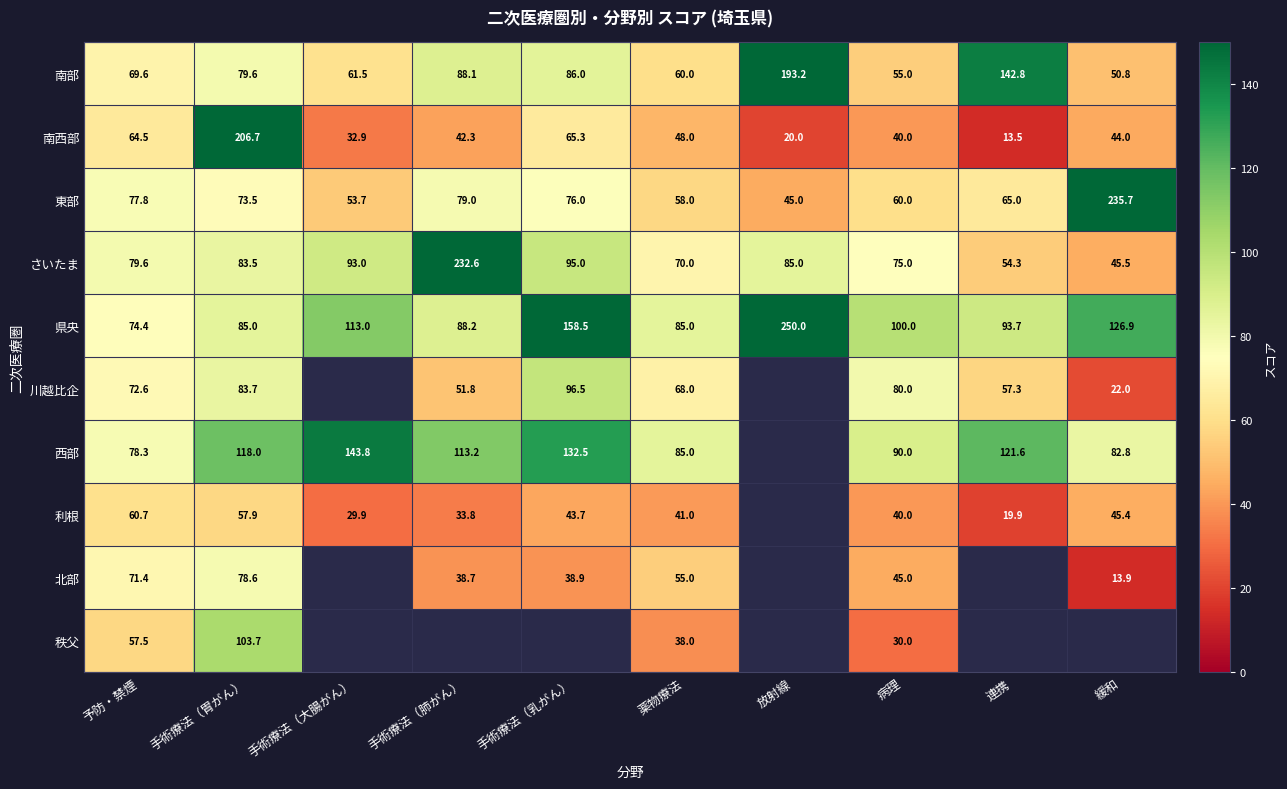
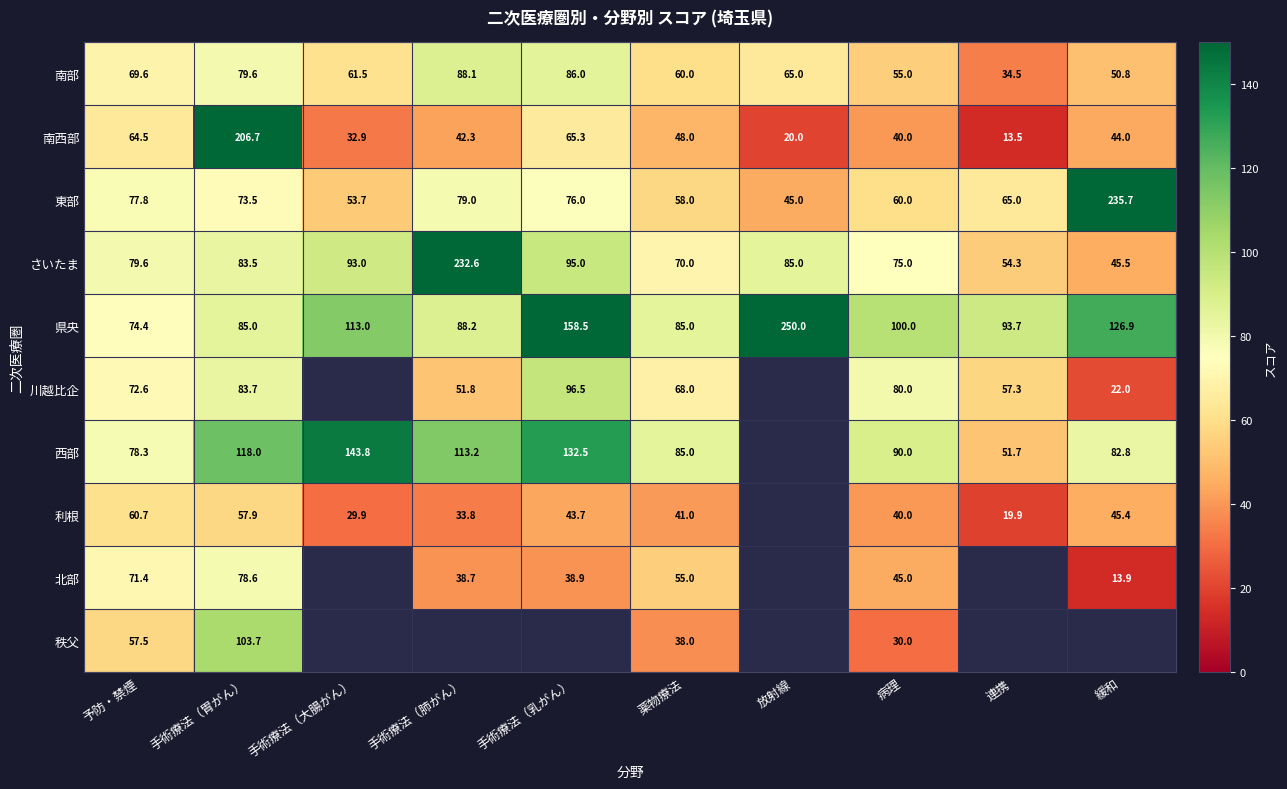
  {
    "南部": {
      "予防・禁煙": 69.6,
      "手術療法（胃がん）": 79.6,
      "手術療法（大腸がん）": 61.5,
      "手術療法（肺がん）": 88.1,
      "手術療法（乳がん）": 86.0,
      "薬物療法": 60.0,
-     "放射線": 193.2,
+     "放射線": 65.0,
      "病理": 55.0,
-     "連携": 142.8,
+     "連携": 34.5,
      "緩和": 50.8
    },
    "南西部": {
      "予防・禁煙": 64.5,
      "手術療法（胃がん）": 206.7,
      "手術療法（大腸がん）": 32.9,
      "手術療法（肺がん）": 42.3,
      "手術療法（乳がん）": 65.3,
      "薬物療法": 48.0,
      "放射線": 20.0,
      "病理": 40.0,
      "連携": 13.5,
      "緩和": 44.0
    },
    "東部": {
      "予防・禁煙": 77.8,
      "手術療法（胃がん）": 73.5,
      "手術療法（大腸がん）": 53.7,
      "手術療法（肺がん）": 79.0,
      "手術療法（乳がん）": 76.0,
      "薬物療法": 58.0,
      "放射線": 45.0,
      "病理": 60.0,
      "連携": 65.0,
      "緩和": 235.7
    },
    "さいたま": {
      "予防・禁煙": 79.6,
      "手術療法（胃がん）": 83.5,
      "手術療法（大腸がん）": 93.0,
      "手術療法（肺がん）": 232.6,
      "手術療法（乳がん）": 95.0,
      "薬物療法": 70.0,
      "放射線": 85.0,
      "病理": 75.0,
      "連携": 54.3,
      "緩和": 45.5
    },
    "県央": {
      "予防・禁煙": 74.4,
      "手術療法（胃がん）": 85.0,
      "手術療法（大腸がん）": 113.0,
      "手術療法（肺がん）": 88.2,
      "手術療法（乳がん）": 158.5,
      "薬物療法": 85.0,
      "放射線": 250.0,
      "病理": 100.0,
      "連携": 93.7,
      "緩和": 126.9
    },
    "川越比企": {
      "予防・禁煙": 72.6,
      "手術療法（胃がん）": 83.7,
      "手術療法（肺がん）": 51.8,
      "手術療法（乳がん）": 96.5,
      "薬物療法": 68.0,
      "病理": 80.0,
      "連携": 57.3,
      "緩和": 22.0
    },
    "西部": {
      "予防・禁煙": 78.3,
      "手術療法（胃がん）": 118.0,
      "手術療法（大腸がん）": 143.8,
      "手術療法（肺がん）": 113.2,
      "手術療法（乳がん）": 132.5,
      "薬物療法": 85.0,
      "病理": 90.0,
-     "連携": 121.6,
+     "連携": 51.7,
      "緩和": 82.8
    },
    "利根": {
      "予防・禁煙": 60.7,
      "手術療法（胃がん）": 57.9,
      "手術療法（大腸がん）": 29.9,
      "手術療法（肺がん）": 33.8,
      "手術療法（乳がん）": 43.7,
      "薬物療法": 41.0,
      "病理": 40.0,
      "連携": 19.9,
      "緩和": 45.4
    },
    "北部": {
      "予防・禁煙": 71.4,
      "手術療法（胃がん）": 78.6,
      "手術療法（肺がん）": 38.7,
      "手術療法（乳がん）": 38.9,
      "薬物療法": 55.0,
      "病理": 45.0,
      "緩和": 13.9
    },
    "秩父": {
      "予防・禁煙": 57.5,
      "手術療法（胃がん）": 103.7,
      "薬物療法": 38.0,
      "病理": 30.0
    }
  }
